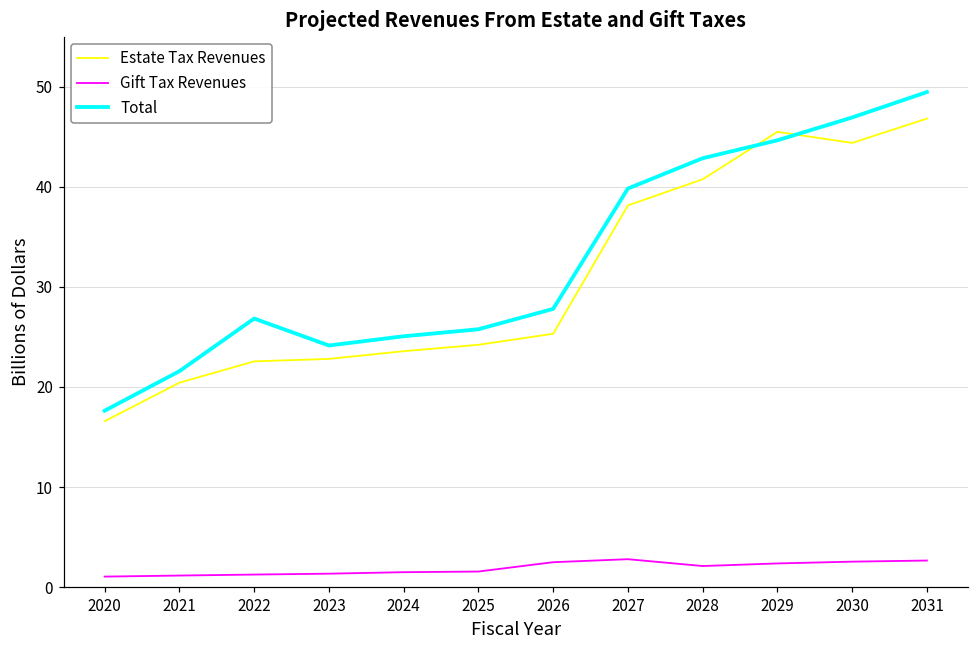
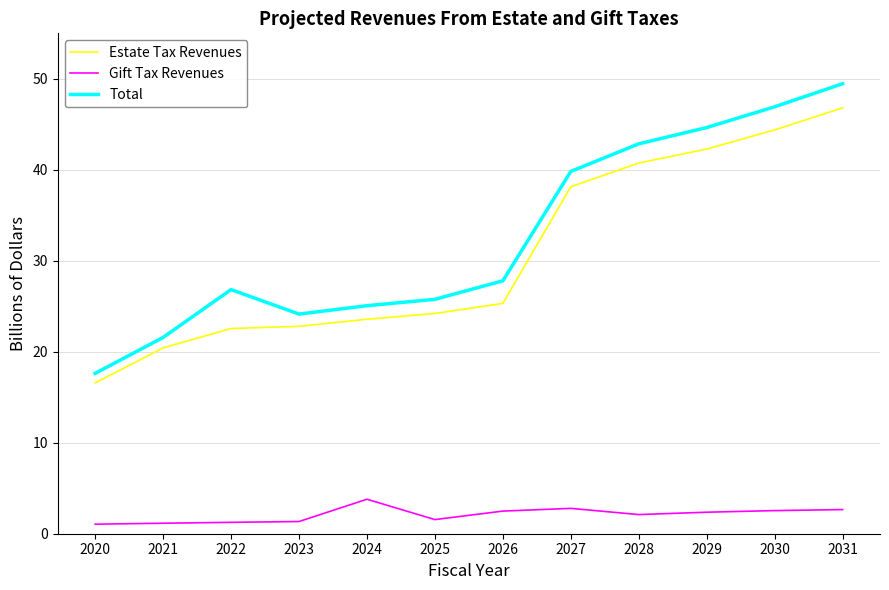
  {
    "Estate Tax Revenues": {
      "2020": 17,
      "2021": 20,
      "2022": 23,
      "2023": 23,
      "2024": 24,
      "2025": 24,
      "2026": 25,
      "2027": 38,
      "2028": 41,
-     "2029": 45,
+     "2029": 42,
      "2030": 44,
      "2031": 47
    },
    "Gift Tax Revenues": {
      "2020": 1,
      "2021": 1,
      "2022": 1,
      "2023": 1,
-     "2024": 1,
+     "2024": 4,
      "2025": 2,
      "2026": 2,
      "2027": 3,
      "2028": 2,
      "2029": 2,
      "2030": 3,
      "2031": 3
    },
    "Total": {
      "2020": 18,
      "2021": 22,
      "2022": 27,
      "2023": 24,
      "2024": 25,
      "2025": 26,
      "2026": 28,
      "2027": 40,
      "2028": 43,
      "2029": 45,
      "2030": 47,
      "2031": 49
    }
  }
